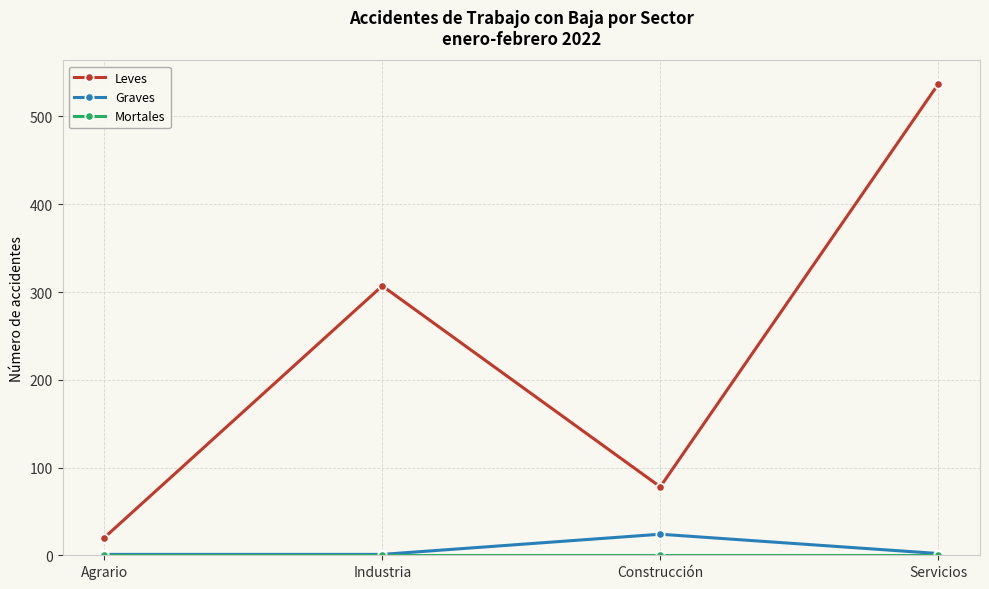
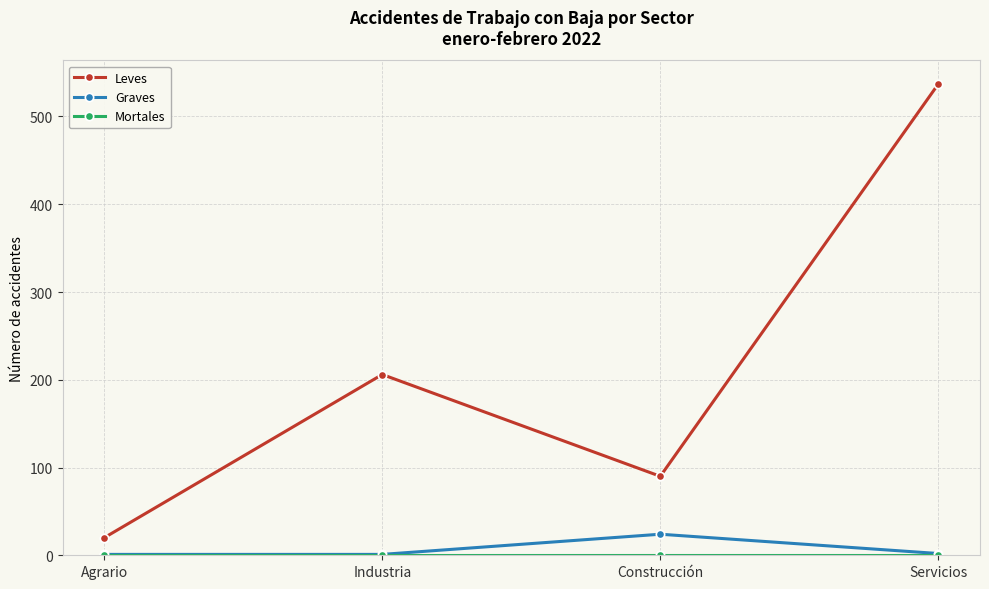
  {
    "Leves": {
      "Agrario": 20,
-     "Industria": 310,
-     "Construcción": 80,
+     "Industria": 210,
+     "Construcción": 90,
      "Servicios": 540
    },
    "Graves": {
      "Construcción": 20
    },
    "Mortales": {
      "Construcción": 0
    }
  }
